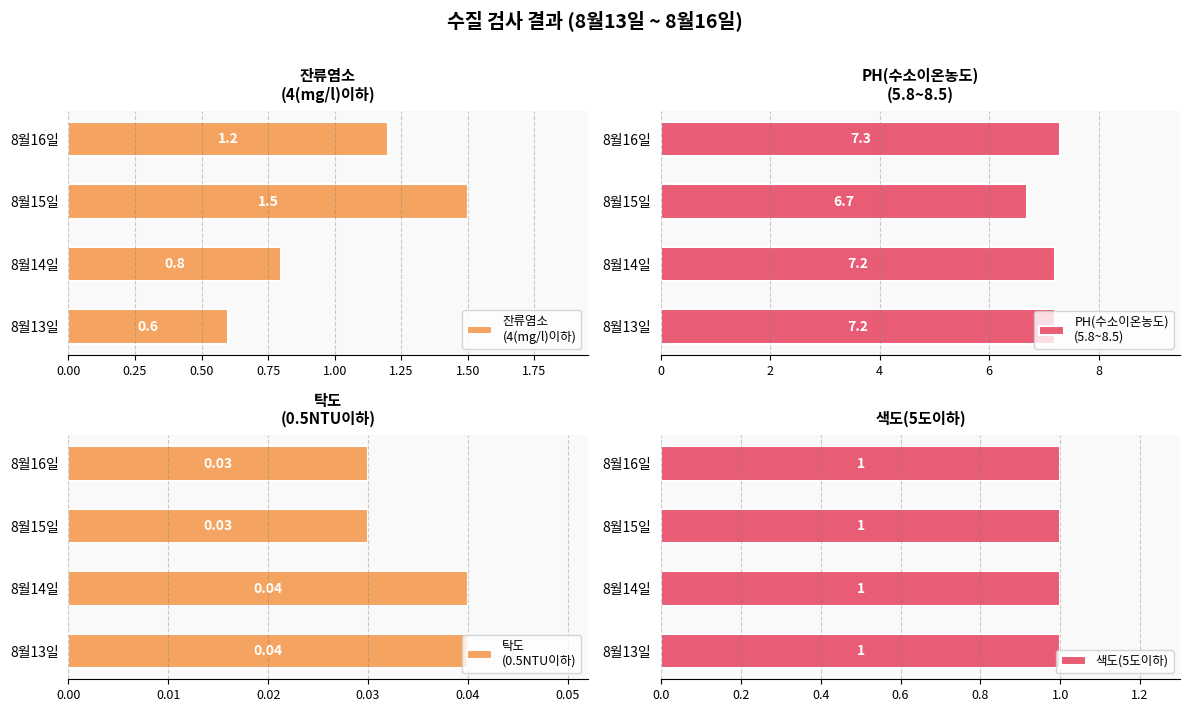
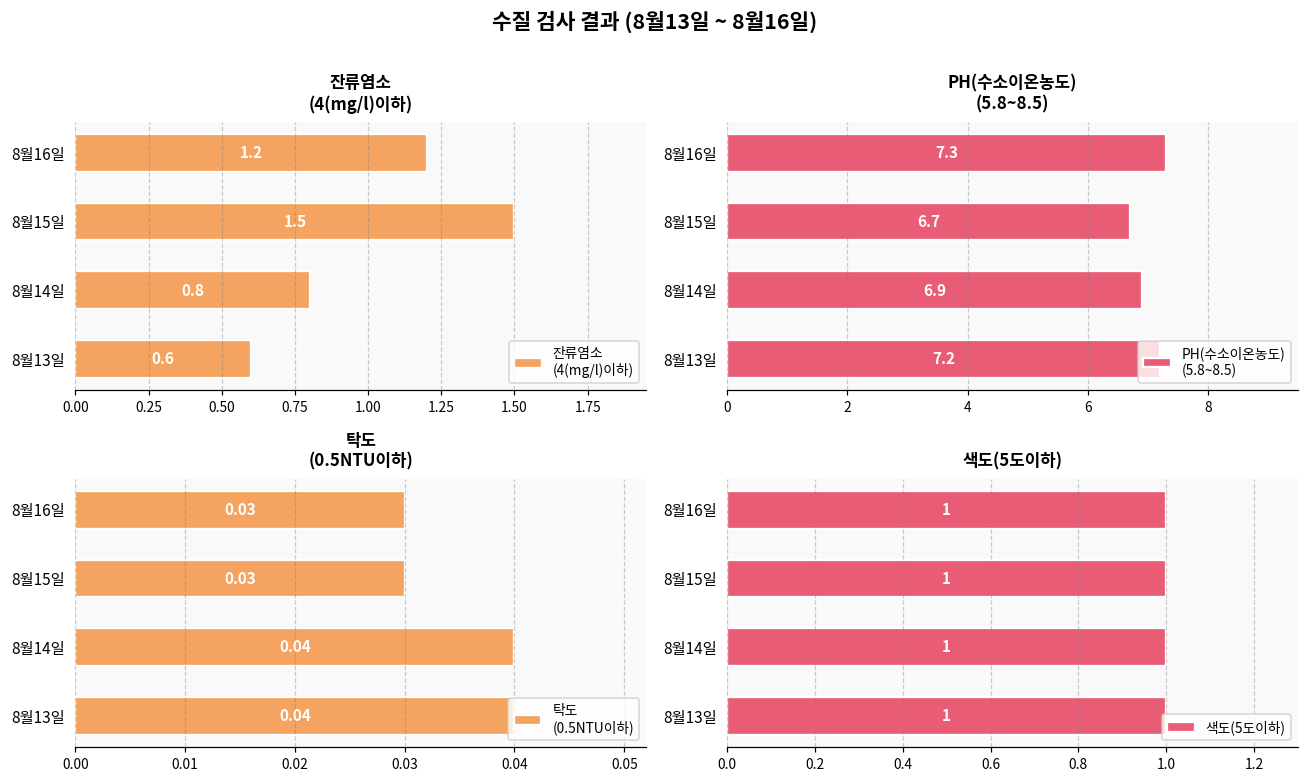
  {
    "잔류염소 (4(mg/l)이하)": {
      "8월16일": 1.2,
      "8월15일": 1.5,
      "8월14일": 0.8,
      "8월13일": 0.6
    },
    "PH(수소이온농도) (5.8~8.5)": {
      "8월16일": 7.3,
      "8월15일": 6.7,
-     "8월14일": 7.2
+     "8월14일": 6.9
    },
    "탁도 (0.5NTU이하)": {
      "8월16일": 0.03,
      "8월15일": 0.03,
      "8월14일": 0.04
    },
    "색도(5도이하)": {
      "8월16일": 1,
      "8월15일": 1,
      "8월14일": 1
    }
  }
